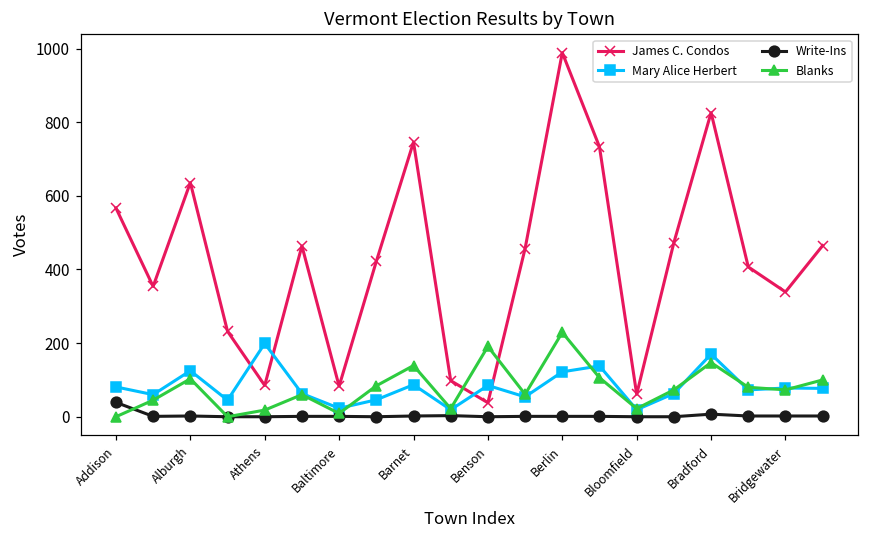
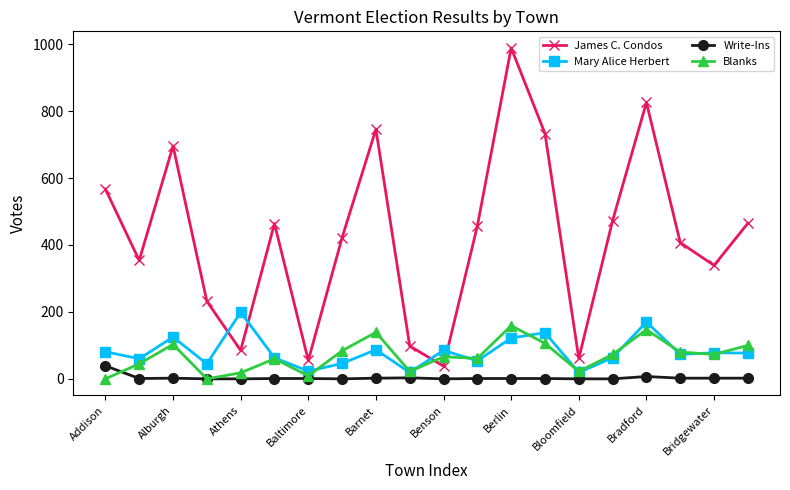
  {
    "James C. Condos": {
      "Addison": 570,
-     "Alburgh": 640,
+     "Alburgh": 700,
      "Athens": 90,
-     "Baltimore": 80,
+     "Baltimore": 60,
      "Barnet": 750,
      "Benson": 40,
      "Berlin": 990,
      "Bloomfield": 60,
      "Bradford": 830,
      "Bridgewater": 340
    },
    "Mary Alice Herbert": {
      "Addison": 80,
      "Alburgh": 130,
      "Athens": 200,
      "Baltimore": 20,
      "Barnet": 90,
      "Benson": 90,
      "Berlin": 120,
      "Bradford": 170
    },
    "Write-Ins": {
      "Addison": 40,
      "Alburgh": 0,
      "Athens": 0,
      "Baltimore": 0,
      "Barnet": 0,
      "Benson": 0,
      "Berlin": 0,
      "Bloomfield": 0,
      "Bradford": 10,
      "Bridgewater": 0
    },
    "Blanks": {
      "Addison": 0,
      "Alburgh": 100,
      "Athens": 20,
      "Baltimore": 10,
      "Barnet": 140,
-     "Benson": 190,
-     "Berlin": 230,
+     "Benson": 70,
+     "Berlin": 160,
      "Bradford": 150
    }
  }
